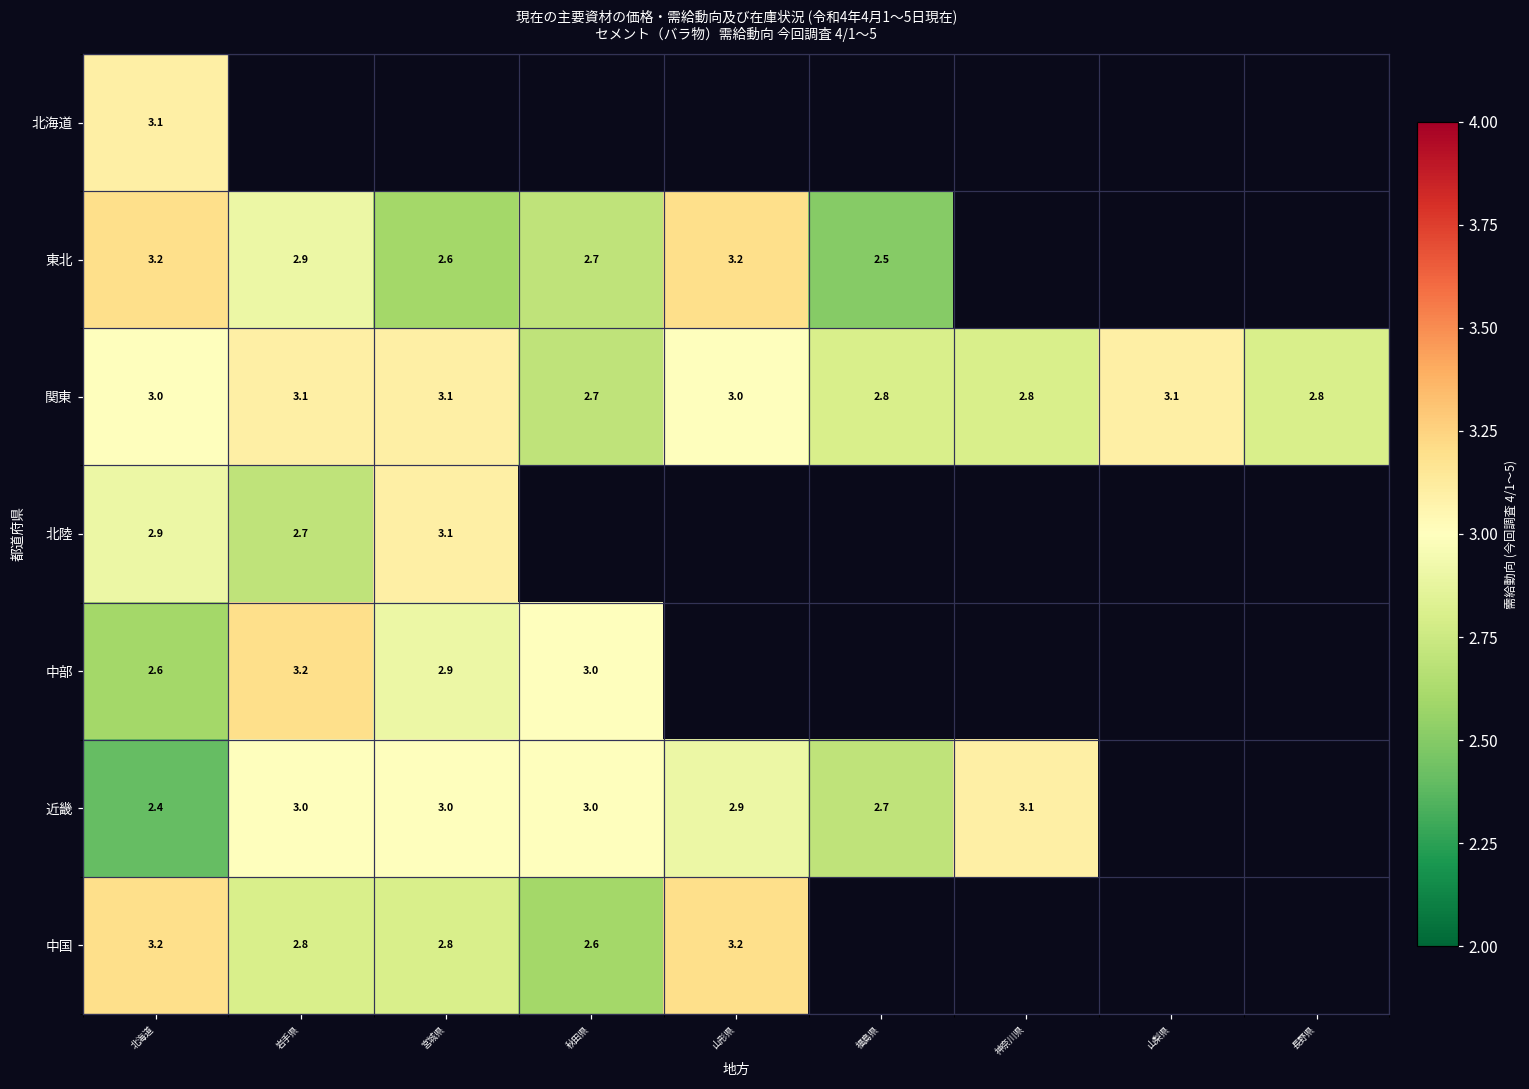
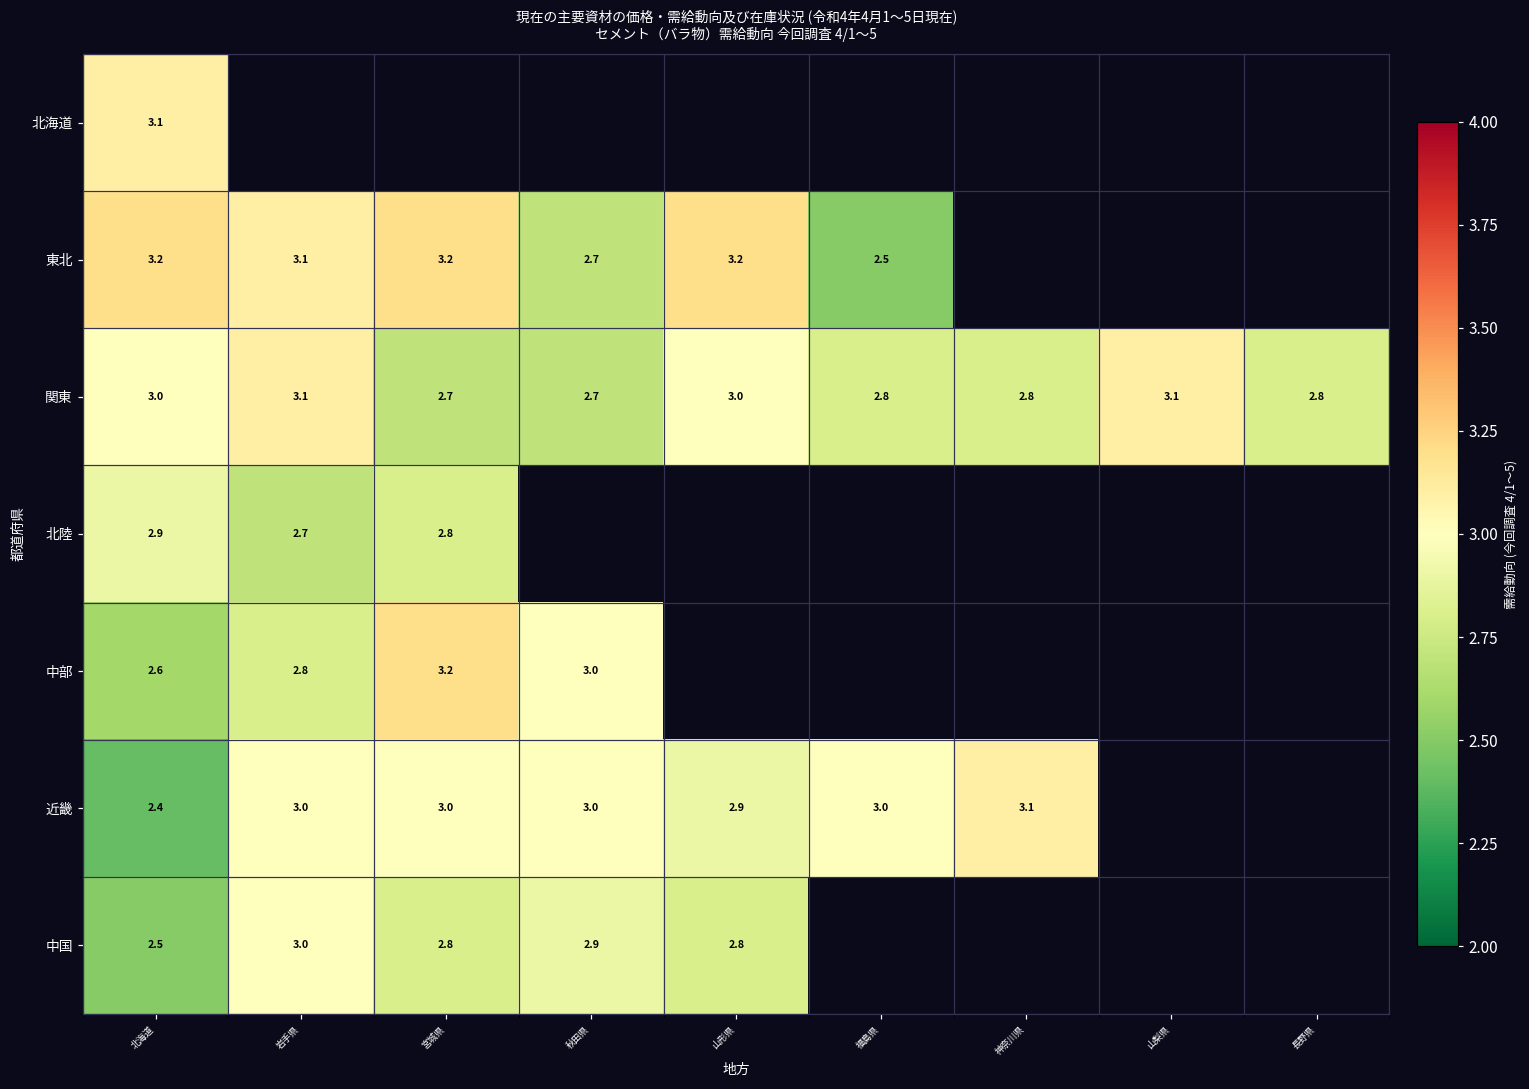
  {
    "北海道": {
      "北海道": 3.1
    },
    "東北": {
      "北海道": 3.2,
-     "岩手県": 2.9,
-     "宮城県": 2.6,
+     "岩手県": 3.1,
+     "宮城県": 3.2,
      "秋田県": 2.7,
      "山形県": 3.2,
      "福島県": 2.5
    },
    "関東": {
      "北海道": 3.0,
      "岩手県": 3.1,
-     "宮城県": 3.1,
+     "宮城県": 2.7,
      "秋田県": 2.7,
      "山形県": 3.0,
      "福島県": 2.8,
      "神奈川県": 2.8,
      "山梨県": 3.1,
      "長野県": 2.8
    },
    "北陸": {
      "北海道": 2.9,
      "岩手県": 2.7,
-     "宮城県": 3.1
+     "宮城県": 2.8
    },
    "中部": {
      "北海道": 2.6,
-     "岩手県": 3.2,
-     "宮城県": 2.9,
+     "岩手県": 2.8,
+     "宮城県": 3.2,
      "秋田県": 3.0
    },
    "近畿": {
      "北海道": 2.4,
      "岩手県": 3.0,
      "宮城県": 3.0,
      "秋田県": 3.0,
      "山形県": 2.9,
-     "福島県": 2.7,
+     "福島県": 3.0,
      "神奈川県": 3.1
    },
    "中国": {
-     "北海道": 3.2,
-     "岩手県": 2.8,
+     "北海道": 2.5,
+     "岩手県": 3.0,
      "宮城県": 2.8,
-     "秋田県": 2.6,
-     "山形県": 3.2
+     "秋田県": 2.9,
+     "山形県": 2.8
    }
  }
